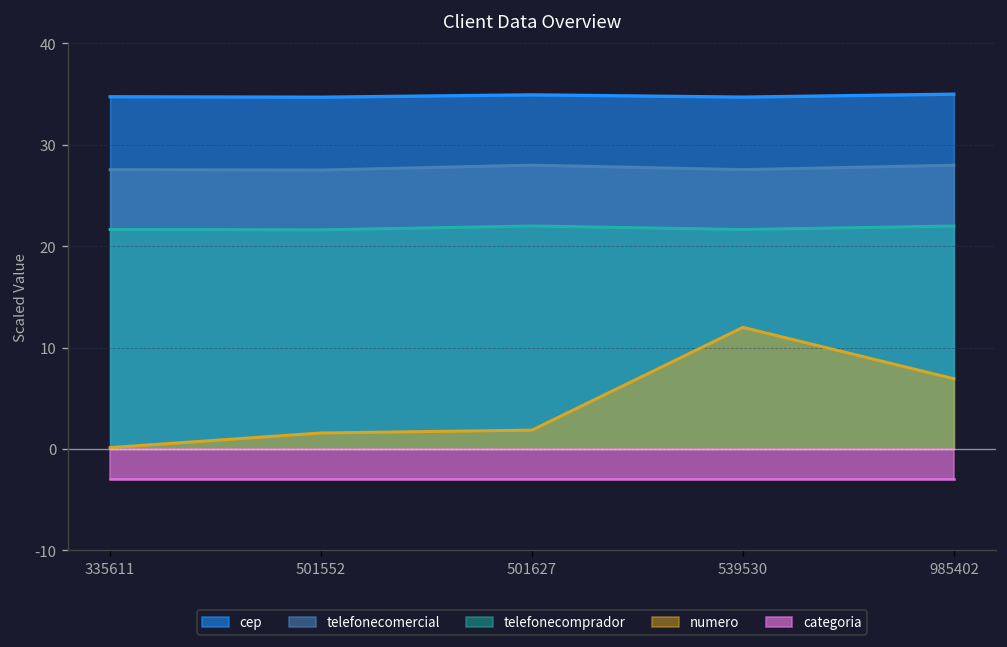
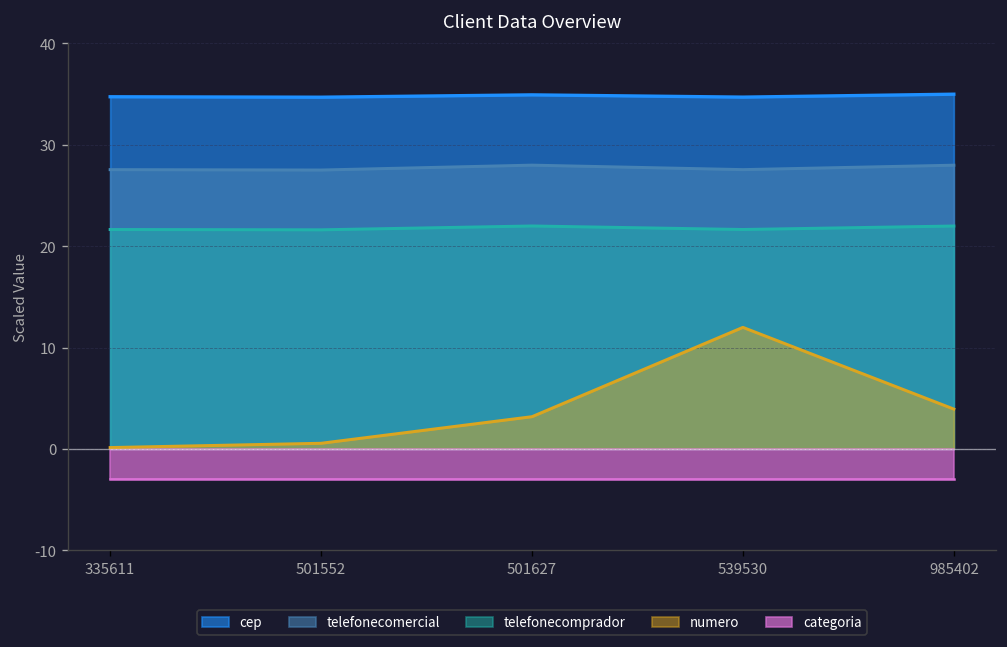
  {
    "cep": {
      "335611": 35,
      "501552": 35,
      "501627": 35,
      "539530": 35,
      "985402": 35
    },
    "numero": {
-     "501552": 2,
-     "501627": 2,
+     "501552": 1,
+     "501627": 3,
      "539530": 12,
-     "985402": 7
+     "985402": 4
    }
  }
